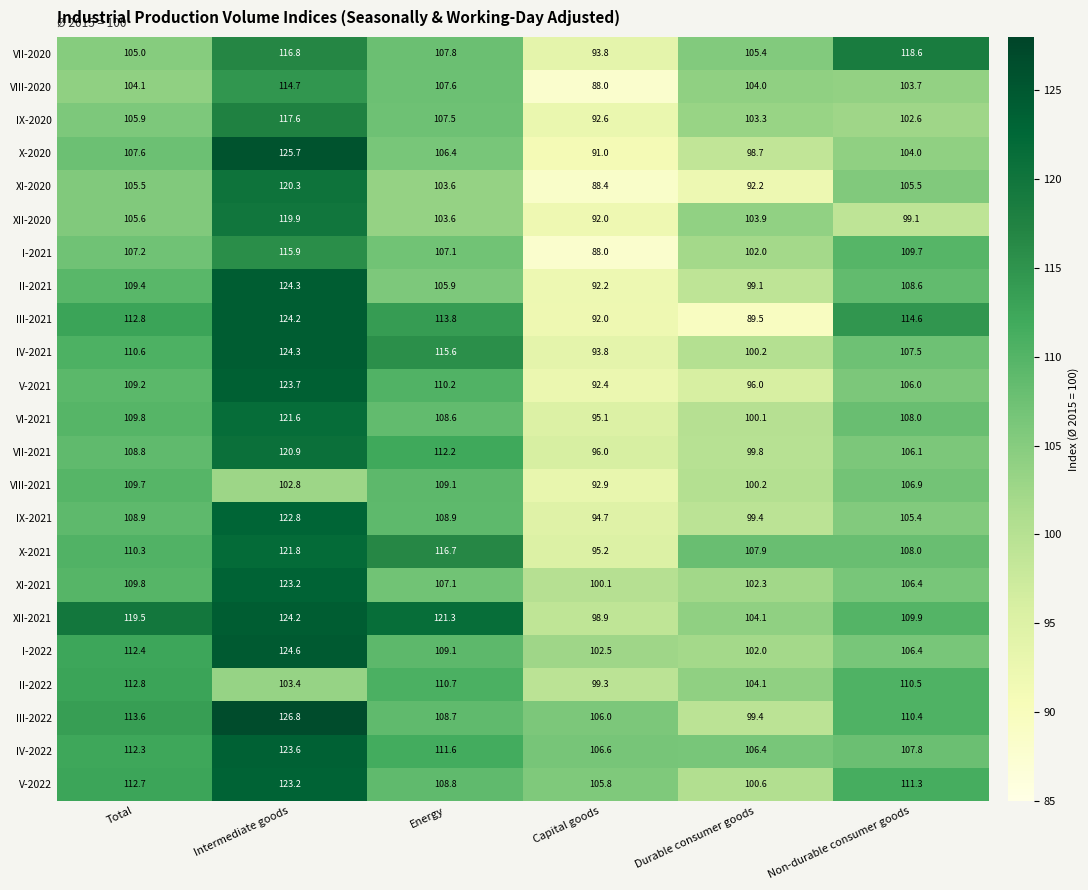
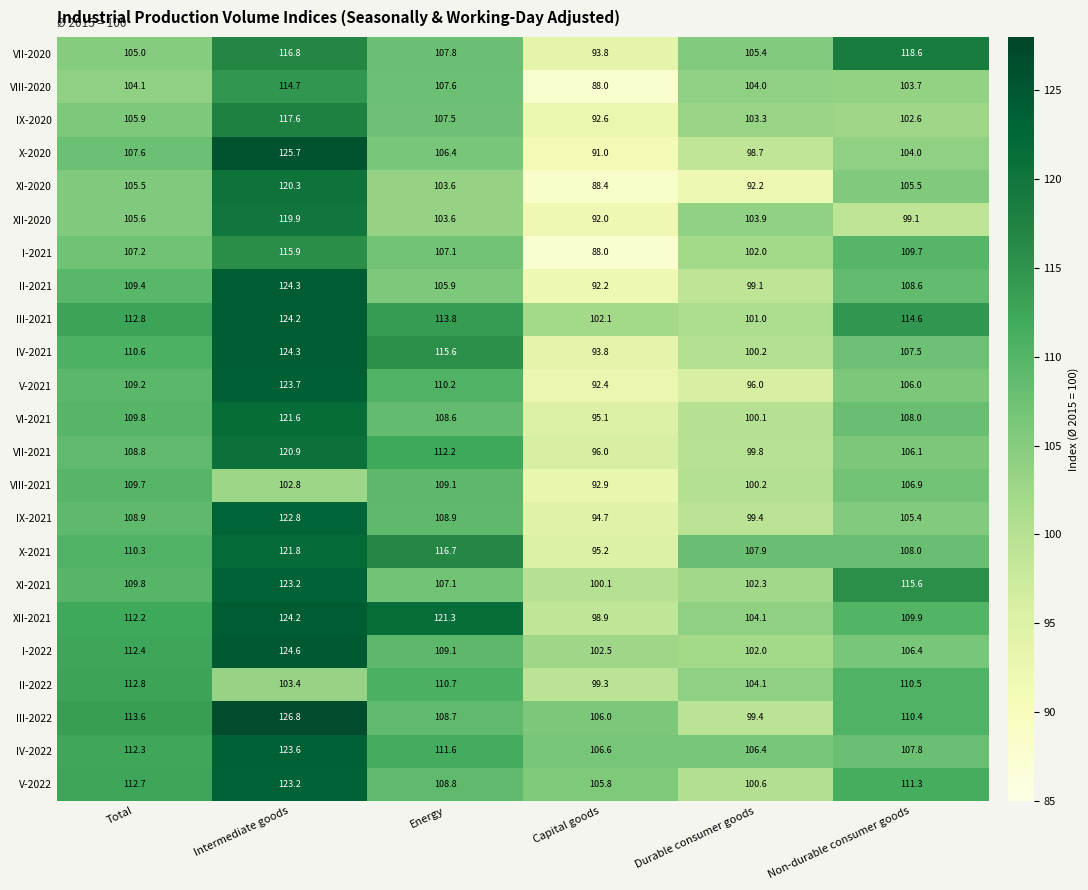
  {
    "VII-2020": {
      "Total": 105.0,
      "Intermediate goods": 116.8,
      "Energy": 107.8,
      "Capital goods": 93.8,
      "Durable consumer goods": 105.4,
      "Non-durable consumer goods": 118.6
    },
    "VIII-2020": {
      "Total": 104.1,
      "Intermediate goods": 114.7,
      "Energy": 107.6,
      "Capital goods": 88.0,
      "Durable consumer goods": 104.0,
      "Non-durable consumer goods": 103.7
    },
    "IX-2020": {
      "Total": 105.9,
      "Intermediate goods": 117.6,
      "Energy": 107.5,
      "Capital goods": 92.6,
      "Durable consumer goods": 103.3,
      "Non-durable consumer goods": 102.6
    },
    "X-2020": {
      "Total": 107.6,
      "Intermediate goods": 125.7,
      "Energy": 106.4,
      "Capital goods": 91.0,
      "Durable consumer goods": 98.7,
      "Non-durable consumer goods": 104.0
    },
    "XI-2020": {
      "Total": 105.5,
      "Intermediate goods": 120.3,
      "Energy": 103.6,
      "Capital goods": 88.4,
      "Durable consumer goods": 92.2,
      "Non-durable consumer goods": 105.5
    },
    "XII-2020": {
      "Total": 105.6,
      "Intermediate goods": 119.9,
      "Energy": 103.6,
      "Capital goods": 92.0,
      "Durable consumer goods": 103.9,
      "Non-durable consumer goods": 99.1
    },
    "I-2021": {
      "Total": 107.2,
      "Intermediate goods": 115.9,
      "Energy": 107.1,
      "Capital goods": 88.0,
      "Durable consumer goods": 102.0,
      "Non-durable consumer goods": 109.7
    },
    "II-2021": {
      "Total": 109.4,
      "Intermediate goods": 124.3,
      "Energy": 105.9,
      "Capital goods": 92.2,
      "Durable consumer goods": 99.1,
      "Non-durable consumer goods": 108.6
    },
    "III-2021": {
      "Total": 112.8,
      "Intermediate goods": 124.2,
      "Energy": 113.8,
-     "Capital goods": 92.0,
-     "Durable consumer goods": 89.5,
+     "Capital goods": 102.1,
+     "Durable consumer goods": 101.0,
      "Non-durable consumer goods": 114.6
    },
    "IV-2021": {
      "Total": 110.6,
      "Intermediate goods": 124.3,
      "Energy": 115.6,
      "Capital goods": 93.8,
      "Durable consumer goods": 100.2,
      "Non-durable consumer goods": 107.5
    },
    "V-2021": {
      "Total": 109.2,
      "Intermediate goods": 123.7,
      "Energy": 110.2,
      "Capital goods": 92.4,
      "Durable consumer goods": 96.0,
      "Non-durable consumer goods": 106.0
    },
    "VI-2021": {
      "Total": 109.8,
      "Intermediate goods": 121.6,
      "Energy": 108.6,
      "Capital goods": 95.1,
      "Durable consumer goods": 100.1,
      "Non-durable consumer goods": 108.0
    },
    "VII-2021": {
      "Total": 108.8,
      "Intermediate goods": 120.9,
      "Energy": 112.2,
      "Capital goods": 96.0,
      "Durable consumer goods": 99.8,
      "Non-durable consumer goods": 106.1
    },
    "VIII-2021": {
      "Total": 109.7,
      "Intermediate goods": 102.8,
      "Energy": 109.1,
      "Capital goods": 92.9,
      "Durable consumer goods": 100.2,
      "Non-durable consumer goods": 106.9
    },
    "IX-2021": {
      "Total": 108.9,
      "Intermediate goods": 122.8,
      "Energy": 108.9,
      "Capital goods": 94.7,
      "Durable consumer goods": 99.4,
      "Non-durable consumer goods": 105.4
    },
    "X-2021": {
      "Total": 110.3,
      "Intermediate goods": 121.8,
      "Energy": 116.7,
      "Capital goods": 95.2,
      "Durable consumer goods": 107.9,
      "Non-durable consumer goods": 108.0
    },
    "XI-2021": {
      "Total": 109.8,
      "Intermediate goods": 123.2,
      "Energy": 107.1,
      "Capital goods": 100.1,
      "Durable consumer goods": 102.3,
-     "Non-durable consumer goods": 106.4
+     "Non-durable consumer goods": 115.6
    },
    "XII-2021": {
-     "Total": 119.5,
+     "Total": 112.2,
      "Intermediate goods": 124.2,
      "Energy": 121.3,
      "Capital goods": 98.9,
      "Durable consumer goods": 104.1,
      "Non-durable consumer goods": 109.9
    },
    "I-2022": {
      "Total": 112.4,
      "Intermediate goods": 124.6,
      "Energy": 109.1,
      "Capital goods": 102.5,
      "Durable consumer goods": 102.0,
      "Non-durable consumer goods": 106.4
    },
    "II-2022": {
      "Total": 112.8,
      "Intermediate goods": 103.4,
      "Energy": 110.7,
      "Capital goods": 99.3,
      "Durable consumer goods": 104.1,
      "Non-durable consumer goods": 110.5
    },
    "III-2022": {
      "Total": 113.6,
      "Intermediate goods": 126.8,
      "Energy": 108.7,
      "Capital goods": 106.0,
      "Durable consumer goods": 99.4,
      "Non-durable consumer goods": 110.4
    },
    "IV-2022": {
      "Total": 112.3,
      "Intermediate goods": 123.6,
      "Energy": 111.6,
      "Capital goods": 106.6,
      "Durable consumer goods": 106.4,
      "Non-durable consumer goods": 107.8
    },
    "V-2022": {
      "Total": 112.7,
      "Intermediate goods": 123.2,
      "Energy": 108.8,
      "Capital goods": 105.8,
      "Durable consumer goods": 100.6,
      "Non-durable consumer goods": 111.3
    }
  }
